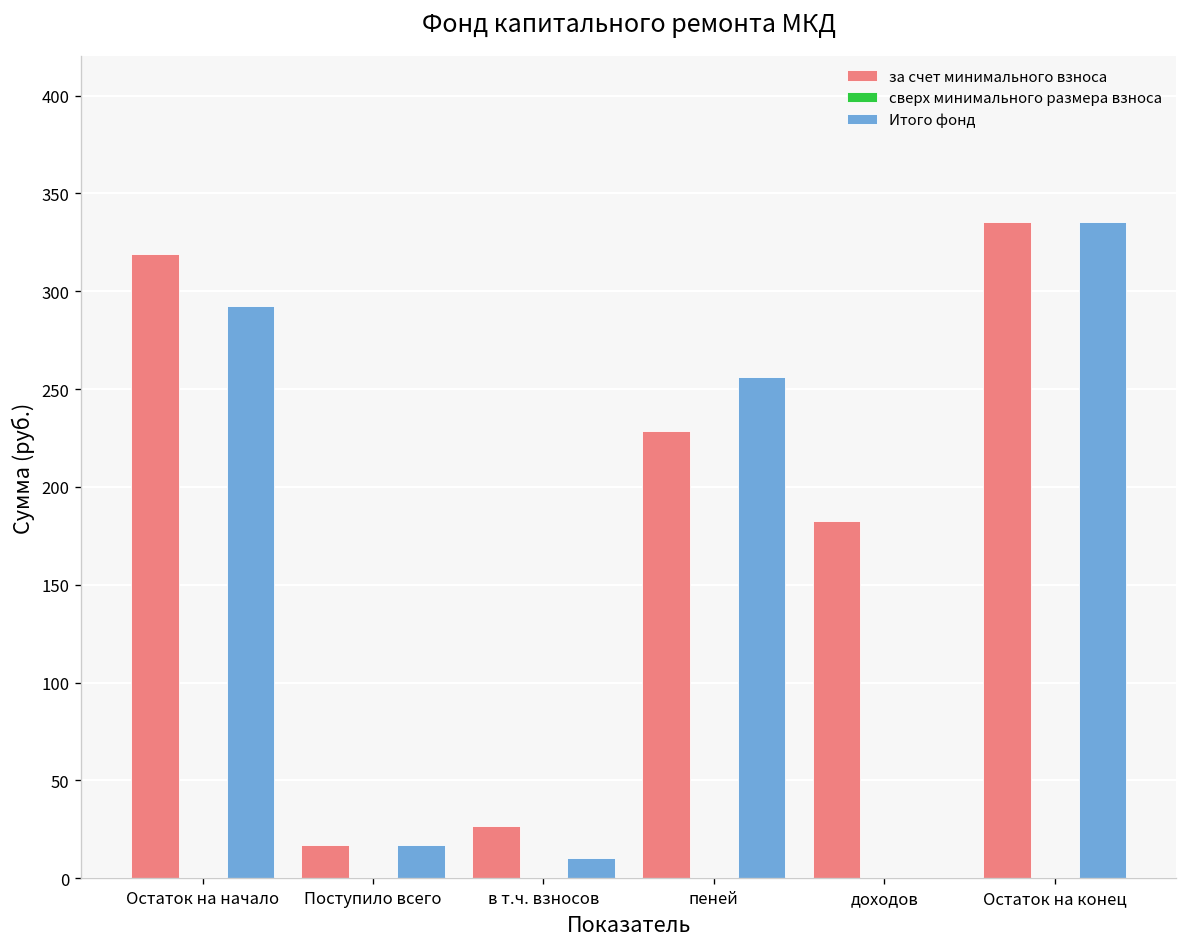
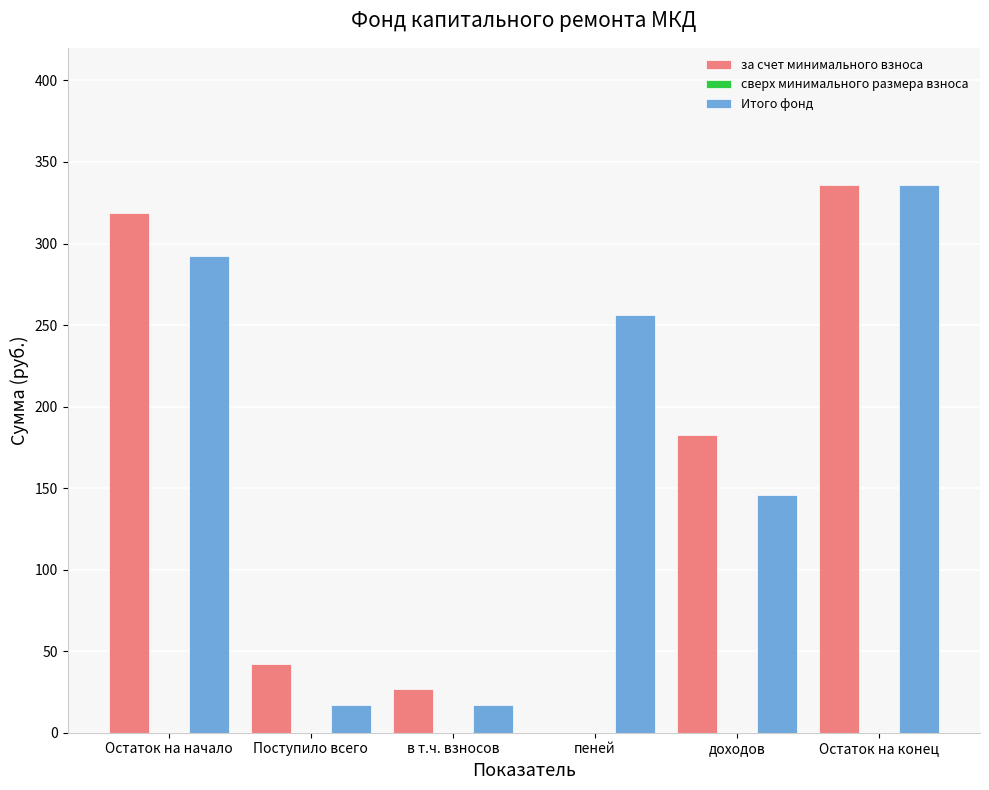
  {
    "за счет минимального взноса": {
      "Остаток на начало": 319,
-     "Поступило всего": 17,
+     "Поступило всего": 42,
      "в т.ч. взносов": 27,
-     "пеней": 229,
+     "пеней": 0,
      "доходов": 183,
      "Остаток на конец": 336
    },
    "сверх минимального размера взноса": {
      "Остаток на начало": 0,
      "Поступило всего": 0,
      "в т.ч. взносов": 0,
      "пеней": 0,
      "доходов": 0,
      "Остаток на конец": 0
    },
    "Итого фонд": {
      "Остаток на начало": 293,
      "Поступило всего": 17,
-     "в т.ч. взносов": 10,
+     "в т.ч. взносов": 17,
      "пеней": 256,
-     "доходов": 0,
+     "доходов": 146,
      "Остаток на конец": 336
    }
  }
